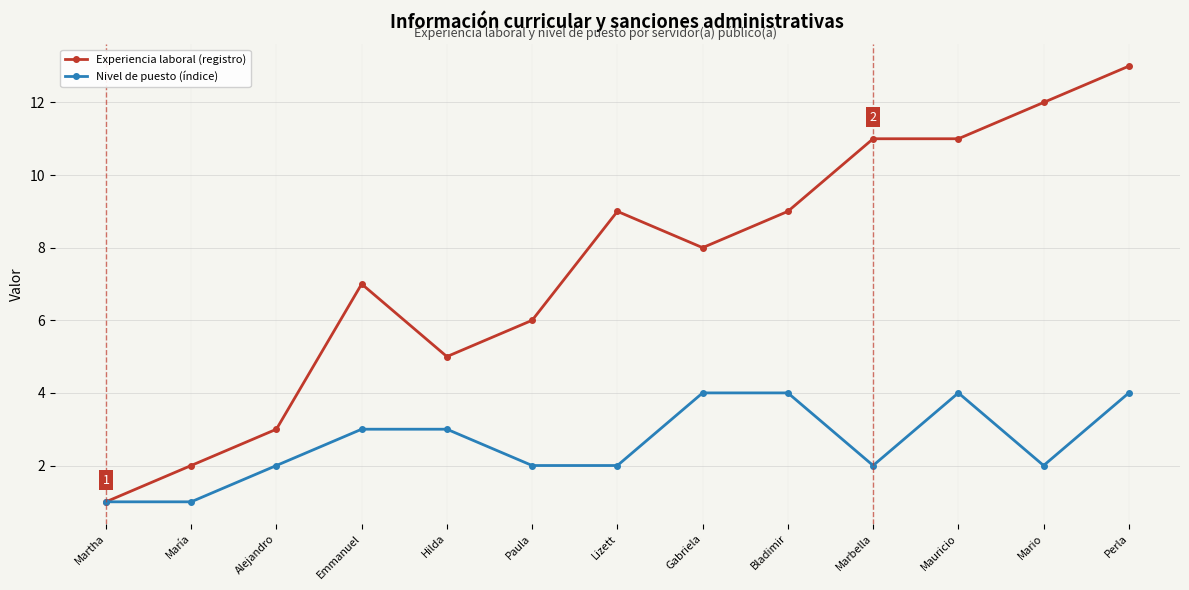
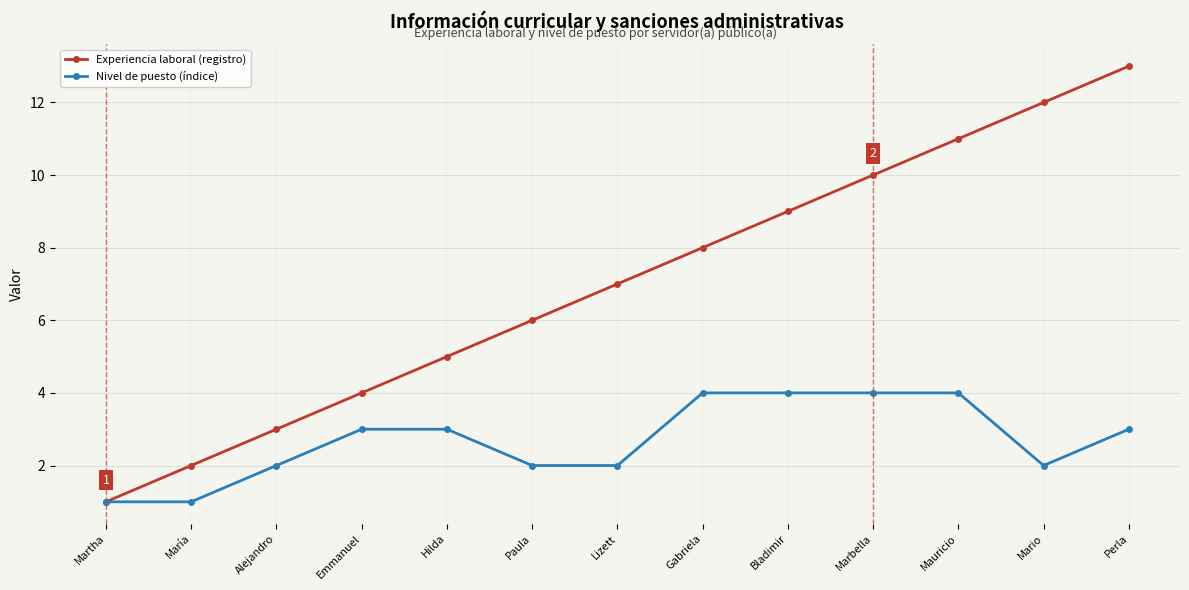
  {
    "Experiencia laboral (registro)": {
      "María": 2,
      "Alejandro": 3,
-     "Emmanuel": 7,
+     "Emmanuel": 4,
      "Hilda": 5,
      "Paula": 6,
-     "Lizett": 9,
+     "Lizett": 7,
      "Gabriela": 8,
      "Bladimir": 9,
-     "Marbella": 11,
+     "Marbella": 10,
      "Mauricio": 11,
      "Mario": 12,
      "Perla": 13
    },
    "Nivel de puesto (índice)": {
      "María": 1,
      "Alejandro": 2,
      "Emmanuel": 3,
      "Hilda": 3,
      "Paula": 2,
      "Lizett": 2,
      "Gabriela": 4,
      "Bladimir": 4,
-     "Marbella": 2,
+     "Marbella": 4,
      "Mauricio": 4,
      "Mario": 2,
-     "Perla": 4
+     "Perla": 3
    }
  }
